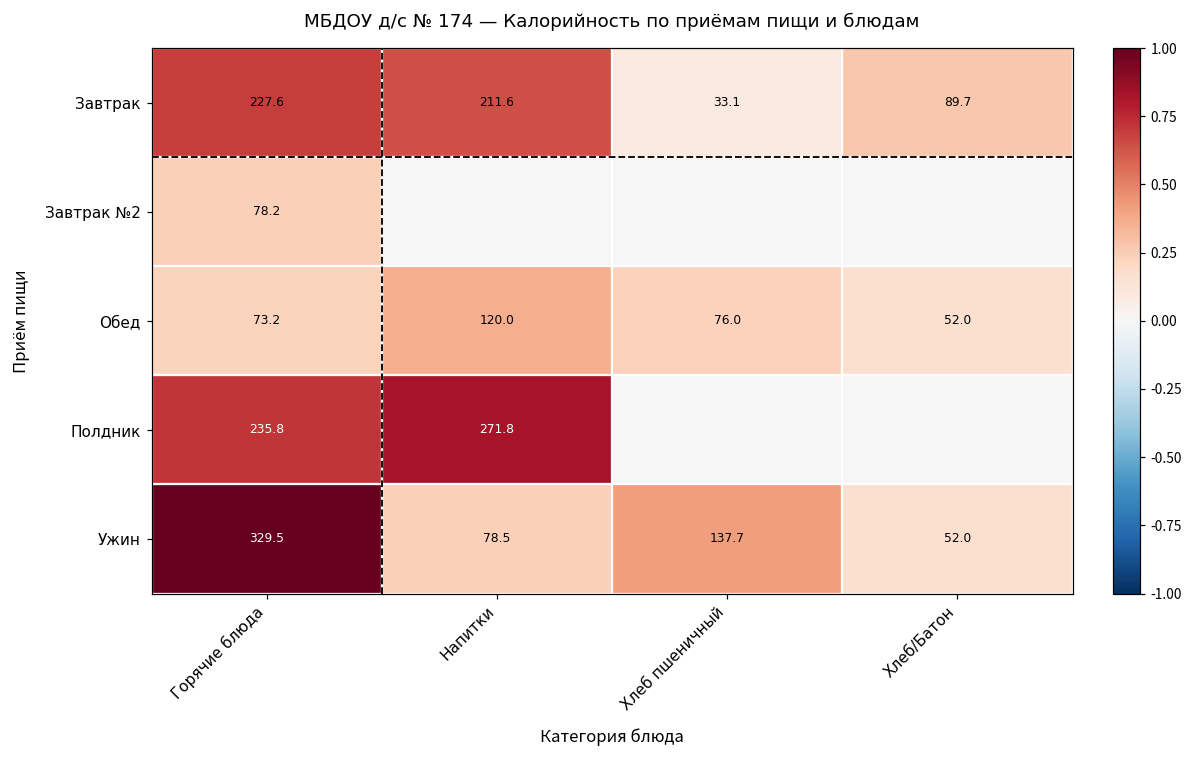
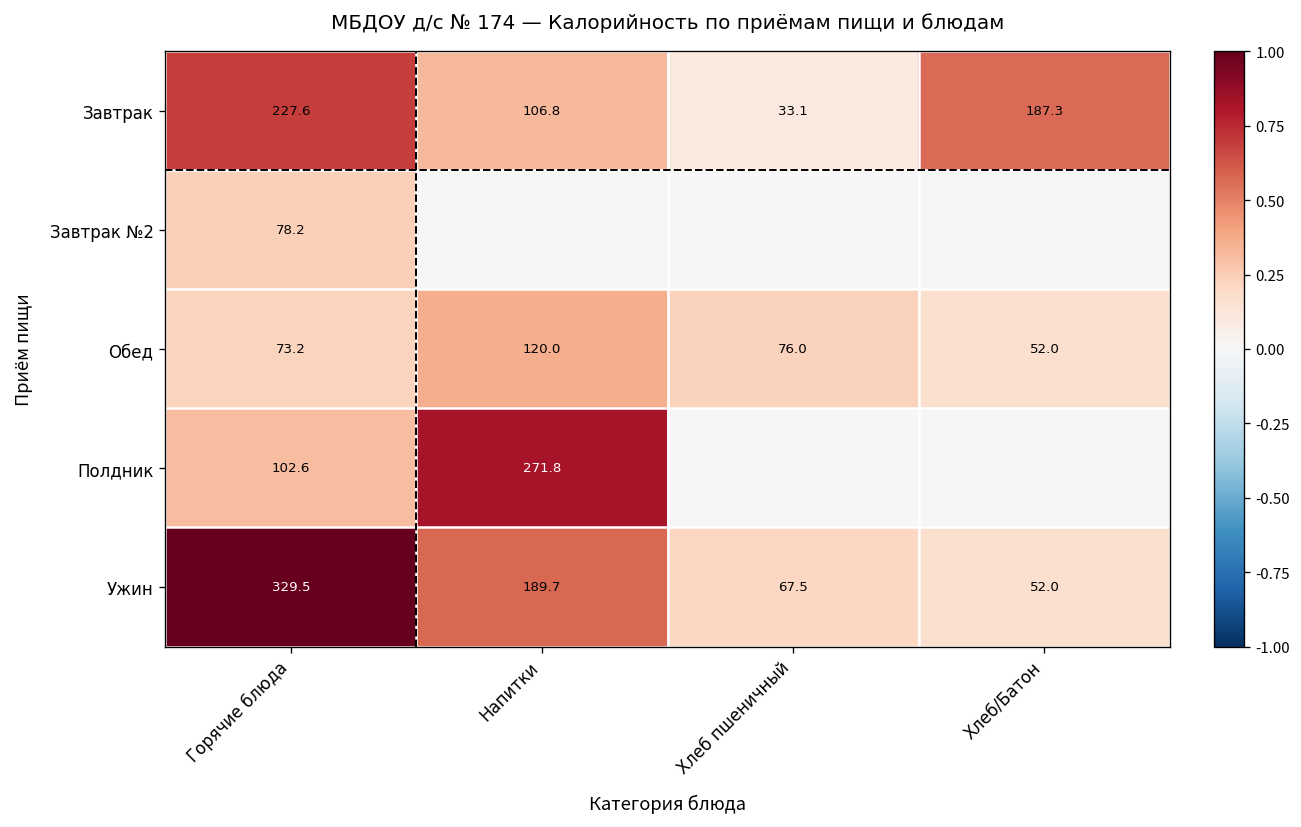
  {
    "Завтрак": {
      "Горячие блюда": 227.6,
-     "Напитки": 211.6,
+     "Напитки": 106.8,
      "Хлеб пшеничный": 33.1,
-     "Хлеб/Батон": 89.7
+     "Хлеб/Батон": 187.3
    },
    "Завтрак №2": {
      "Горячие блюда": 78.2
    },
    "Обед": {
      "Горячие блюда": 73.2,
      "Напитки": 120.0,
      "Хлеб пшеничный": 76.0,
      "Хлеб/Батон": 52.0
    },
    "Полдник": {
-     "Горячие блюда": 235.8,
+     "Горячие блюда": 102.6,
      "Напитки": 271.8
    },
    "Ужин": {
      "Горячие блюда": 329.5,
-     "Напитки": 78.5,
-     "Хлеб пшеничный": 137.7,
+     "Напитки": 189.7,
+     "Хлеб пшеничный": 67.5,
      "Хлеб/Батон": 52.0
    }
  }
